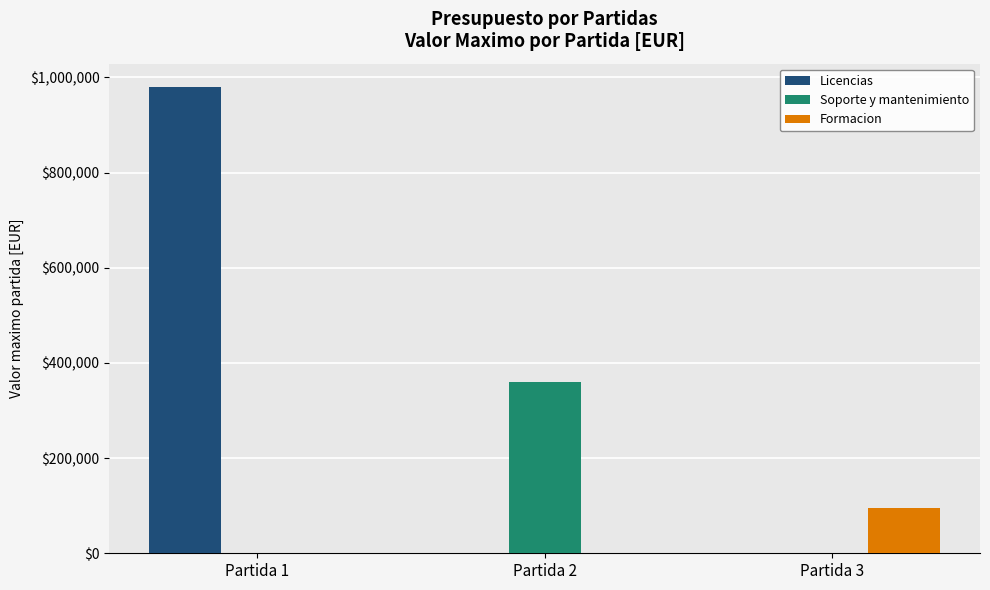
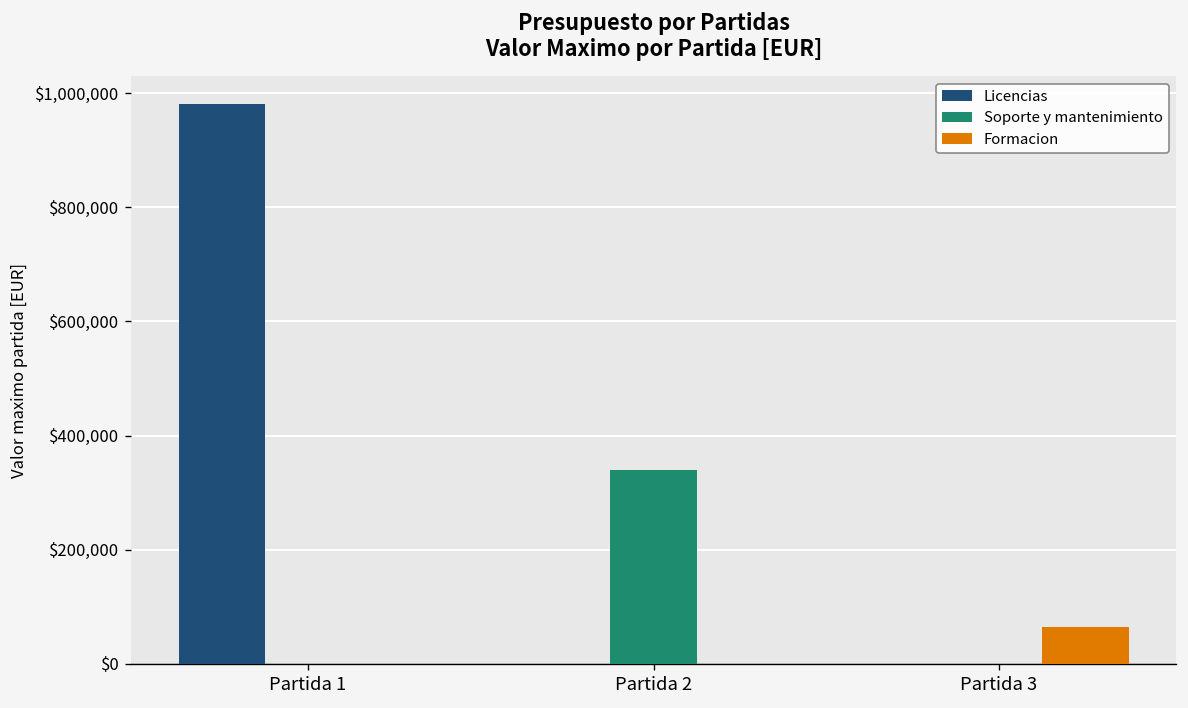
  {
    "Licencias": {
      "Partida 1": "$980,000",
      "Partida 2": "$0",
      "Partida 3": "$0"
    },
    "Soporte y mantenimiento": {
      "Partida 1": "$0",
-     "Partida 2": "$360,000",
+     "Partida 2": "$340,000",
      "Partida 3": "$0"
    },
    "Formacion": {
      "Partida 1": "$0",
      "Partida 2": "$0",
-     "Partida 3": "$100,000"
+     "Partida 3": "$60,000"
    }
  }
